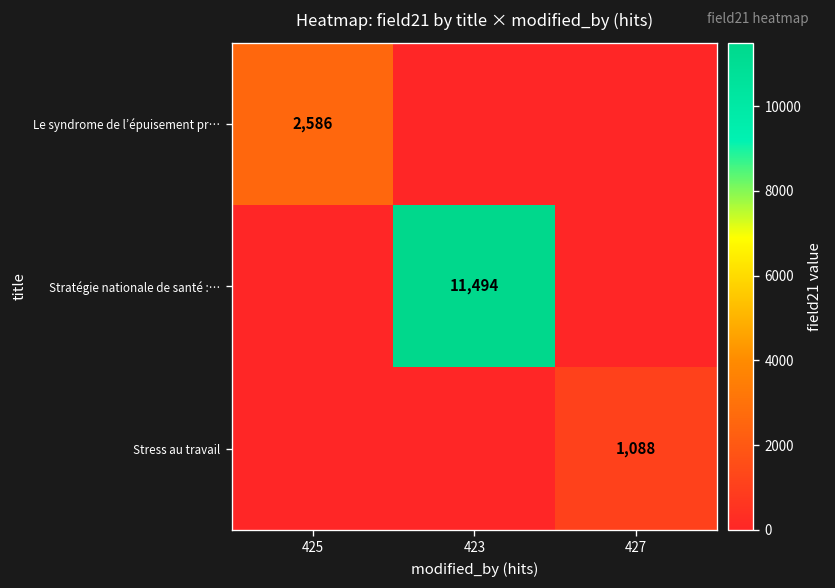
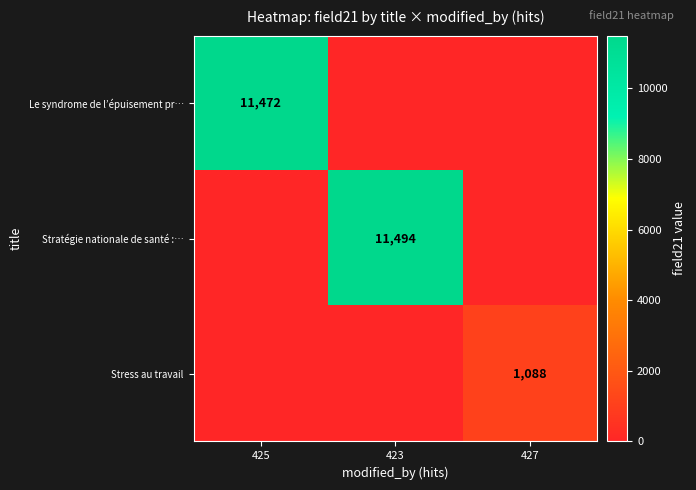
  {
    "Le syndrome de l’épuisement pr…": {
-     "425": "2,586"
+     "425": "11,472"
    },
    "Stratégie nationale de santé :…": {
      "423": "11,494"
    },
    "Stress au travail": {
      "427": "1,088"
    }
  }
